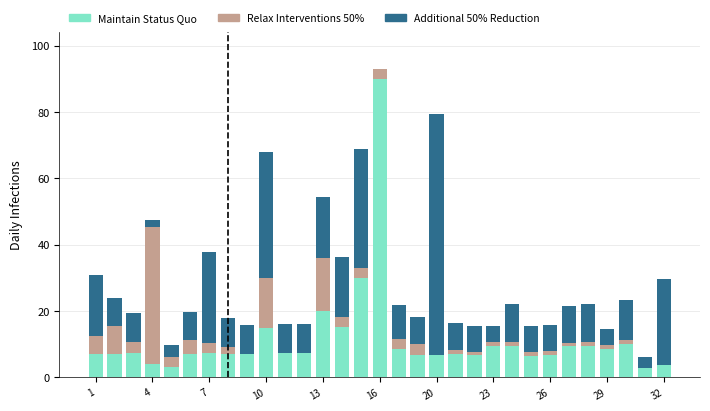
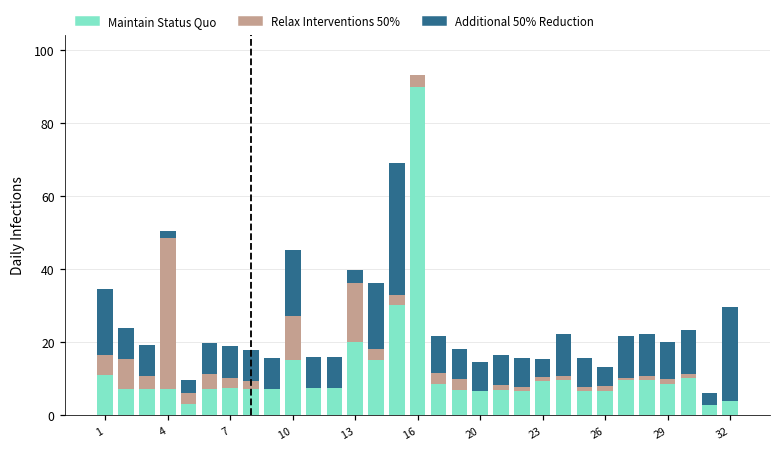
  {
    "Maintain Status Quo": {
-     "1": 7,
-     "4": 4,
+     "1": 11,
+     "4": 7,
      "7": 7,
      "10": 15,
      "13": 20,
      "16": 90,
      "20": 7,
      "23": 9,
      "26": 7,
      "29": 9,
      "32": 4
    },
    "Relax Interventions 50%": {
      "1": 5,
      "4": 41,
      "7": 3,
-     "10": 15,
+     "10": 12,
      "13": 16,
      "16": 3,
      "20": 0,
      "23": 1,
      "26": 1,
      "29": 1,
      "32": 0
    },
    "Additional 50% Reduction": {
      "1": 18,
      "4": 2,
-     "7": 27,
-     "10": 38,
-     "13": 18,
+     "7": 9,
+     "10": 18,
+     "13": 4,
      "16": 0,
-     "20": 73,
+     "20": 8,
      "23": 5,
-     "26": 8,
-     "29": 5,
+     "26": 5,
+     "29": 10,
      "32": 26
    }
  }
